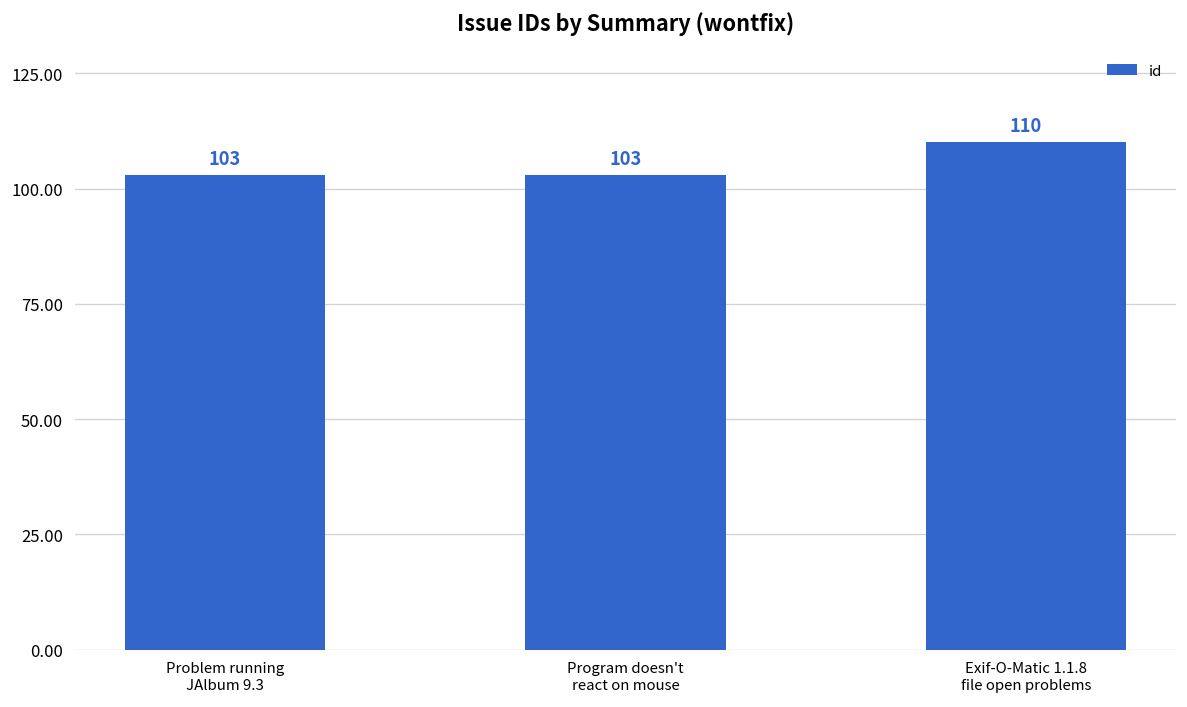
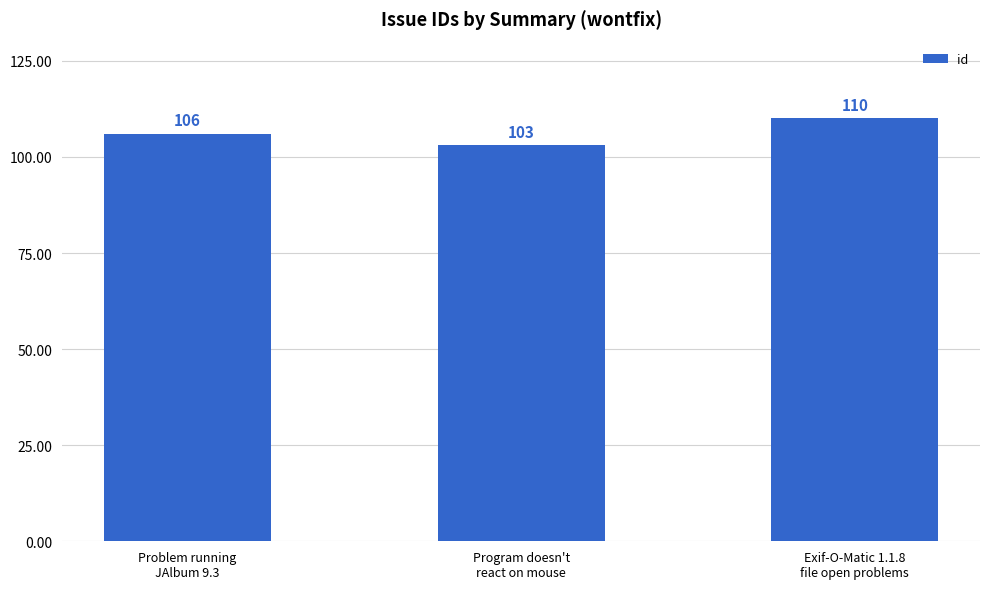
  {
-   "Problem running JAlbum 9.3": 103,
+   "Problem running JAlbum 9.3": 106,
    "Program doesn't react on mouse": 103,
    "Exif-O-Matic 1.1.8 file open problems": 110
  }
